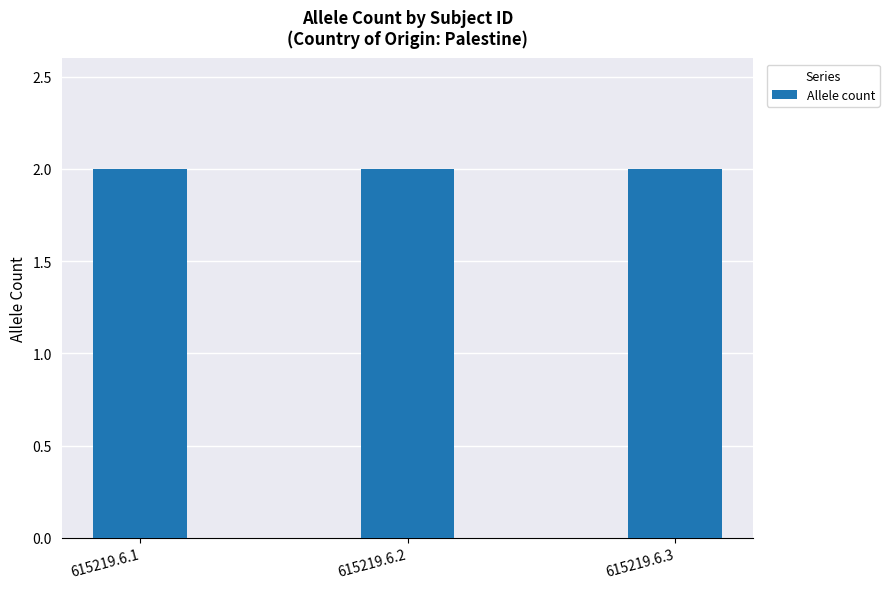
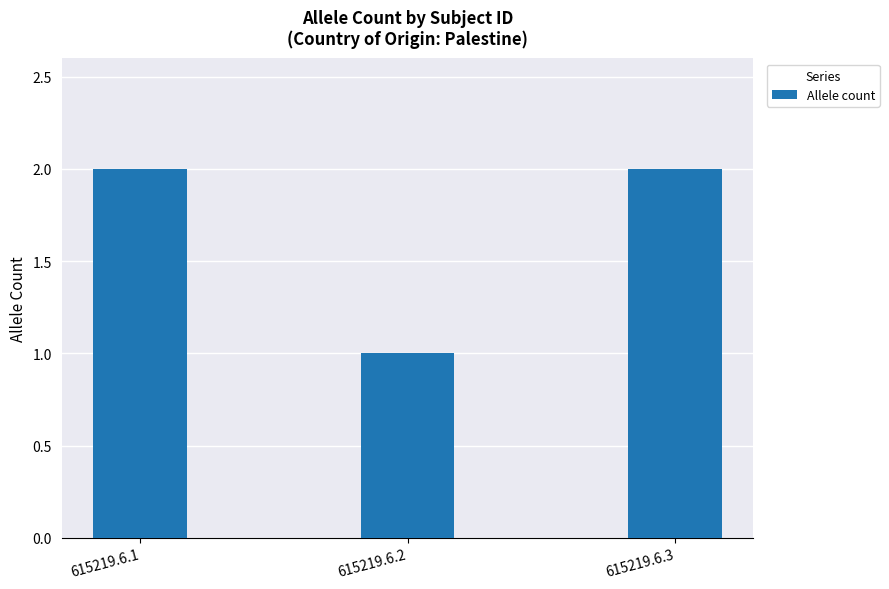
  {
    "615219.6.1": 2,
-   "615219.6.2": 2,
+   "615219.6.2": 1,
    "615219.6.3": 2
  }
